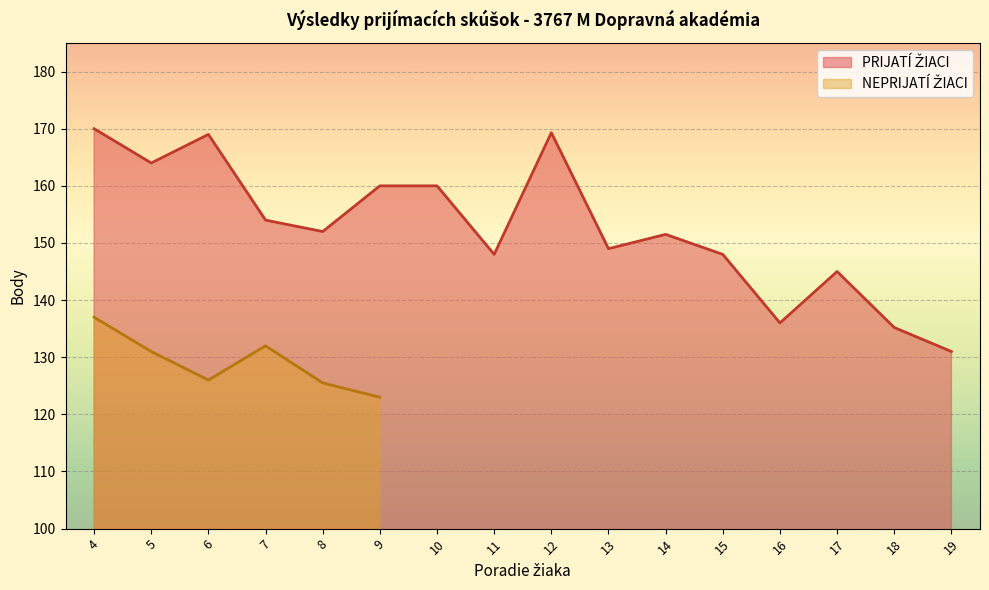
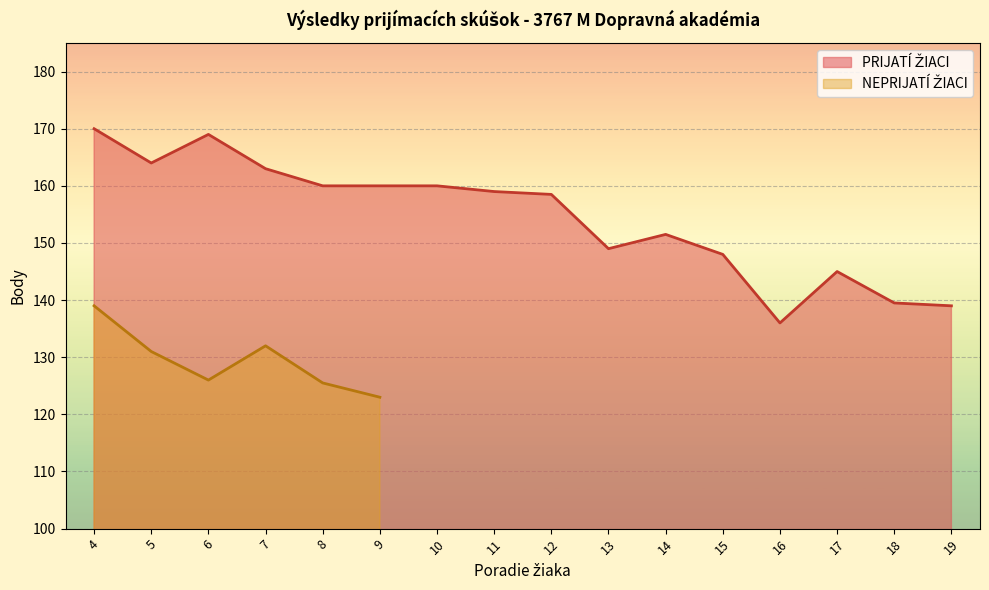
  {
    "PRIJATÍ ŽIACI": {
      "4": 170,
      "5": 164,
      "6": 169,
-     "7": 154,
-     "8": 152,
+     "7": 163,
+     "8": 160,
      "9": 160,
      "10": 160,
-     "11": 148,
-     "12": 169,
+     "11": 159,
+     "12": 159,
      "13": 149,
      "14": 152,
      "15": 148,
      "16": 136,
      "17": 145,
-     "18": 135,
-     "19": 131
+     "18": 140,
+     "19": 139
    },
    "NEPRIJATÍ ŽIACI": {
-     "4": 137,
+     "4": 139,
      "5": 131,
      "6": 126,
      "7": 132,
      "8": 126,
      "9": 123
    }
  }
